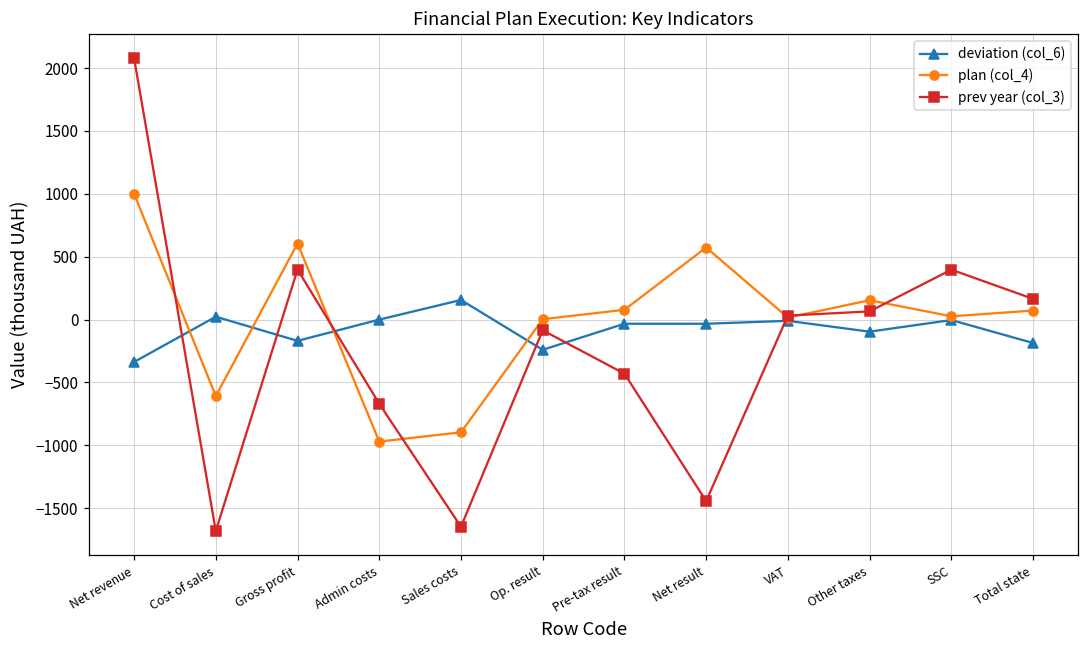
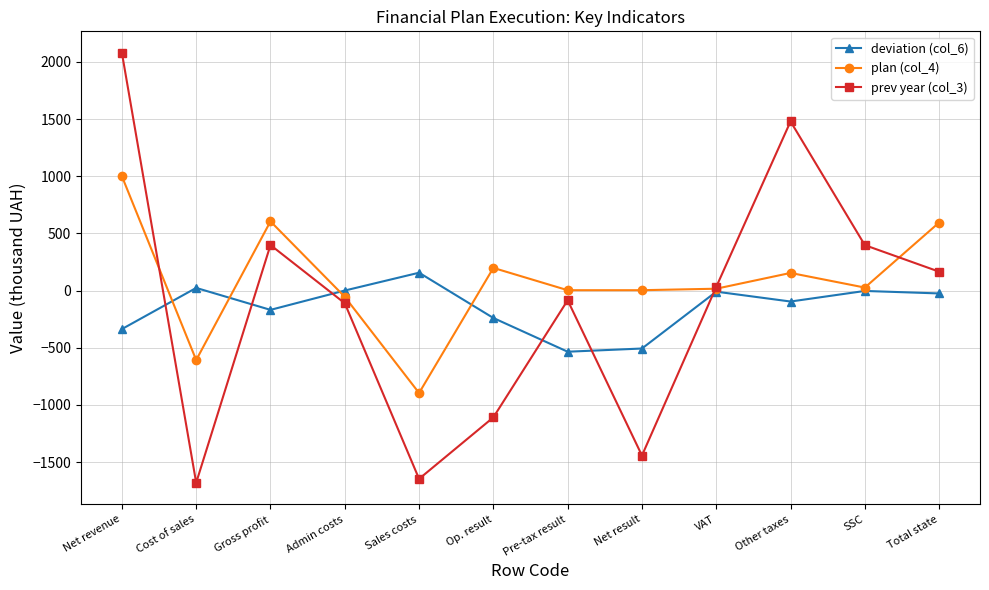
  {
    "deviation (col_6)": {
      "Net revenue": -340,
      "Cost of sales": 20,
      "Gross profit": -170,
      "Admin costs": 0,
      "Sales costs": 160,
      "Op. result": -240,
-     "Pre-tax result": -30,
-     "Net result": -30,
+     "Pre-tax result": -540,
+     "Net result": -510,
      "VAT": -10,
      "Other taxes": -100,
      "SSC": 0,
-     "Total state": -190
+     "Total state": -30
    },
    "plan (col_4)": {
      "Net revenue": 1000,
      "Cost of sales": -610,
      "Gross profit": 610,
-     "Admin costs": -970,
+     "Admin costs": -60,
      "Sales costs": -900,
-     "Op. result": 0,
-     "Pre-tax result": 80,
-     "Net result": 570,
+     "Op. result": 200,
+     "Pre-tax result": 0,
+     "Net result": 0,
      "Other taxes": 150,
      "SSC": 30,
-     "Total state": 70
+     "Total state": 600
    },
    "prev year (col_3)": {
      "Net revenue": 2080,
      "Cost of sales": -1680,
      "Gross profit": 400,
-     "Admin costs": -670,
+     "Admin costs": -110,
      "Sales costs": -1650,
-     "Op. result": -90,
-     "Pre-tax result": -430,
+     "Op. result": -1110,
+     "Pre-tax result": -90,
      "Net result": -1440,
-     "Other taxes": 70,
+     "Other taxes": 1480,
      "SSC": 400,
      "Total state": 170
    }
  }
